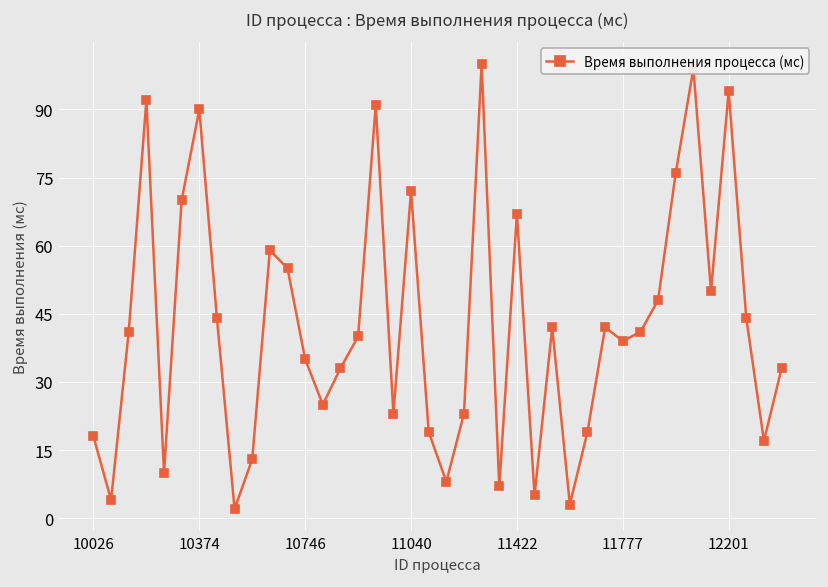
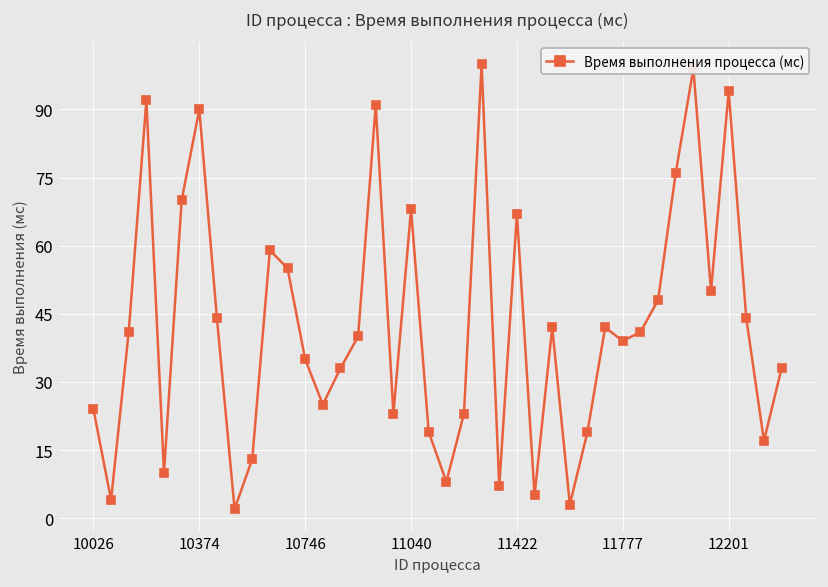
  {
-   "10026": 18,
+   "10026": 24,
    "10374": 90,
    "10746": 35,
-   "11040": 72,
+   "11040": 68,
    "11422": 67,
    "11777": 39,
    "12201": 94
  }
